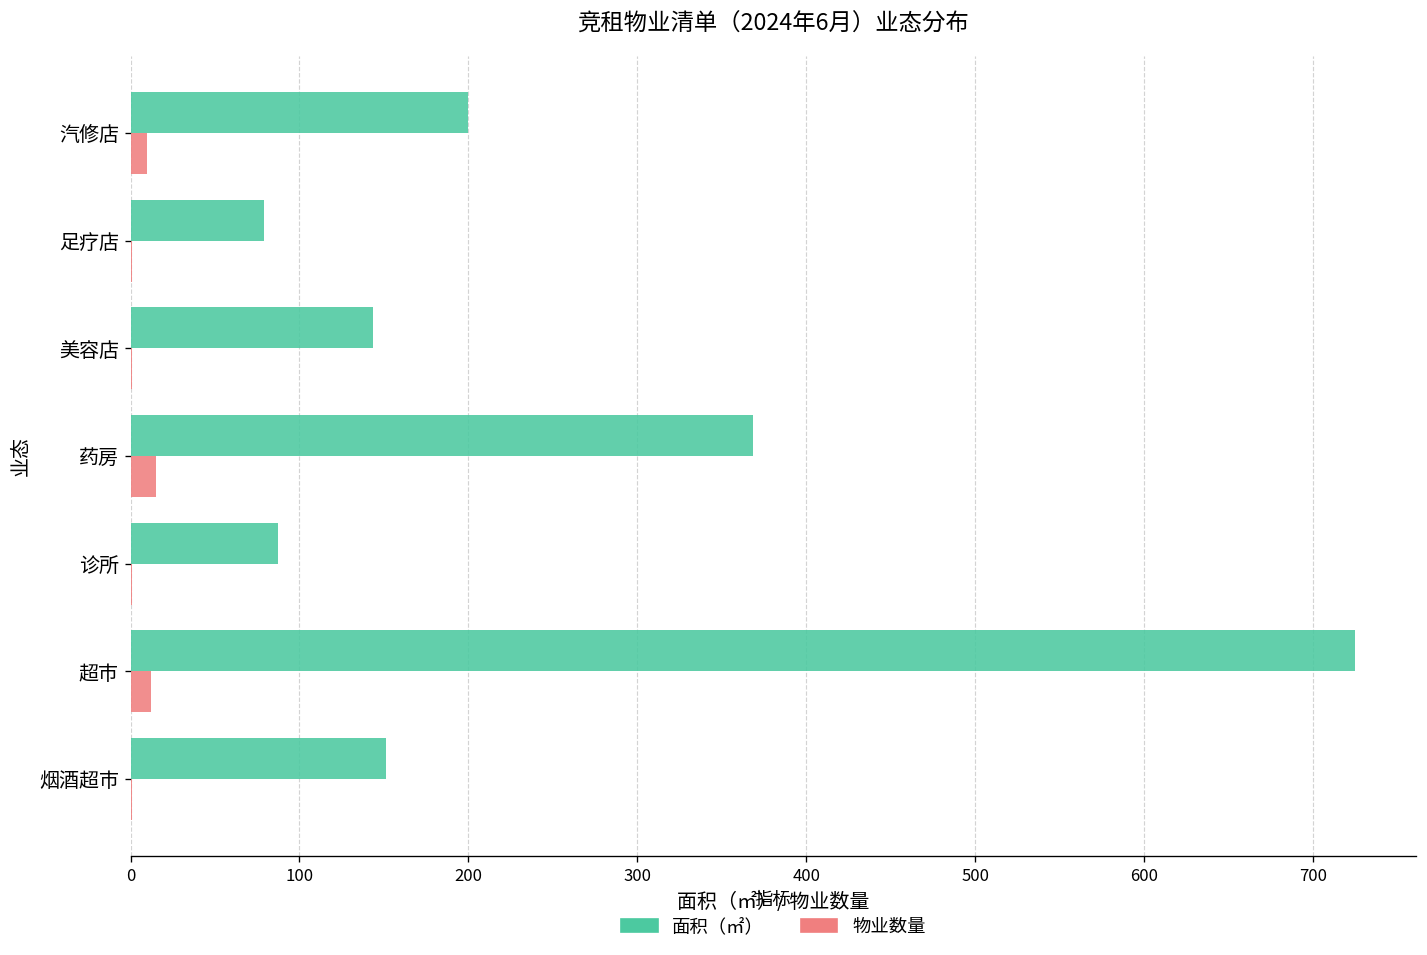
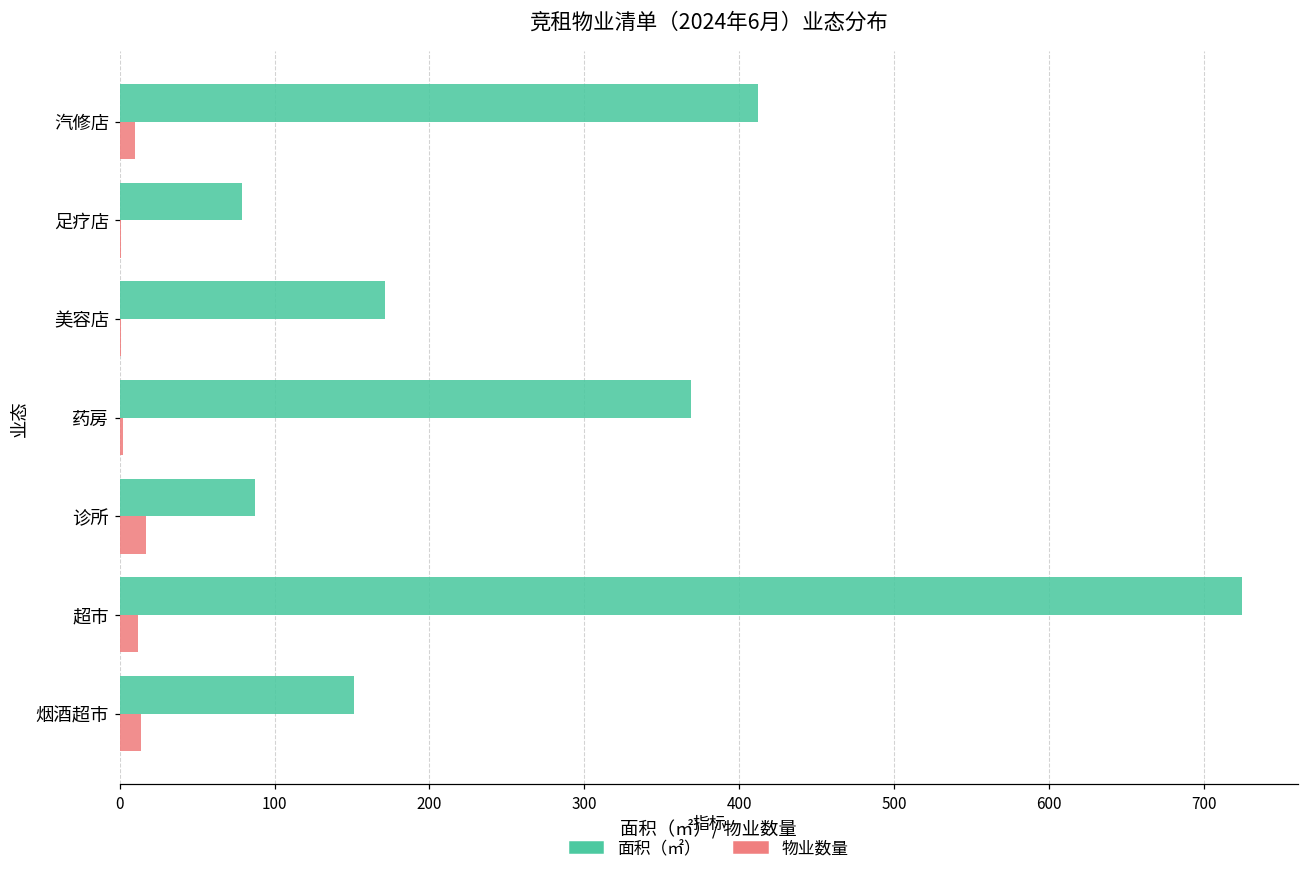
  {
    "面积（㎡）": {
-     "汽修店": 200,
+     "汽修店": 412,
      "足疗店": 79,
-     "美容店": 144,
+     "美容店": 171,
      "药房": 369,
      "诊所": 87,
      "超市": 725,
      "烟酒超市": 151
    },
    "物业数量": {
      "汽修店": 10,
-     "药房": 15,
-     "诊所": 1,
+     "药房": 2,
+     "诊所": 17,
      "超市": 12,
-     "烟酒超市": 1
+     "烟酒超市": 14
    }
  }
